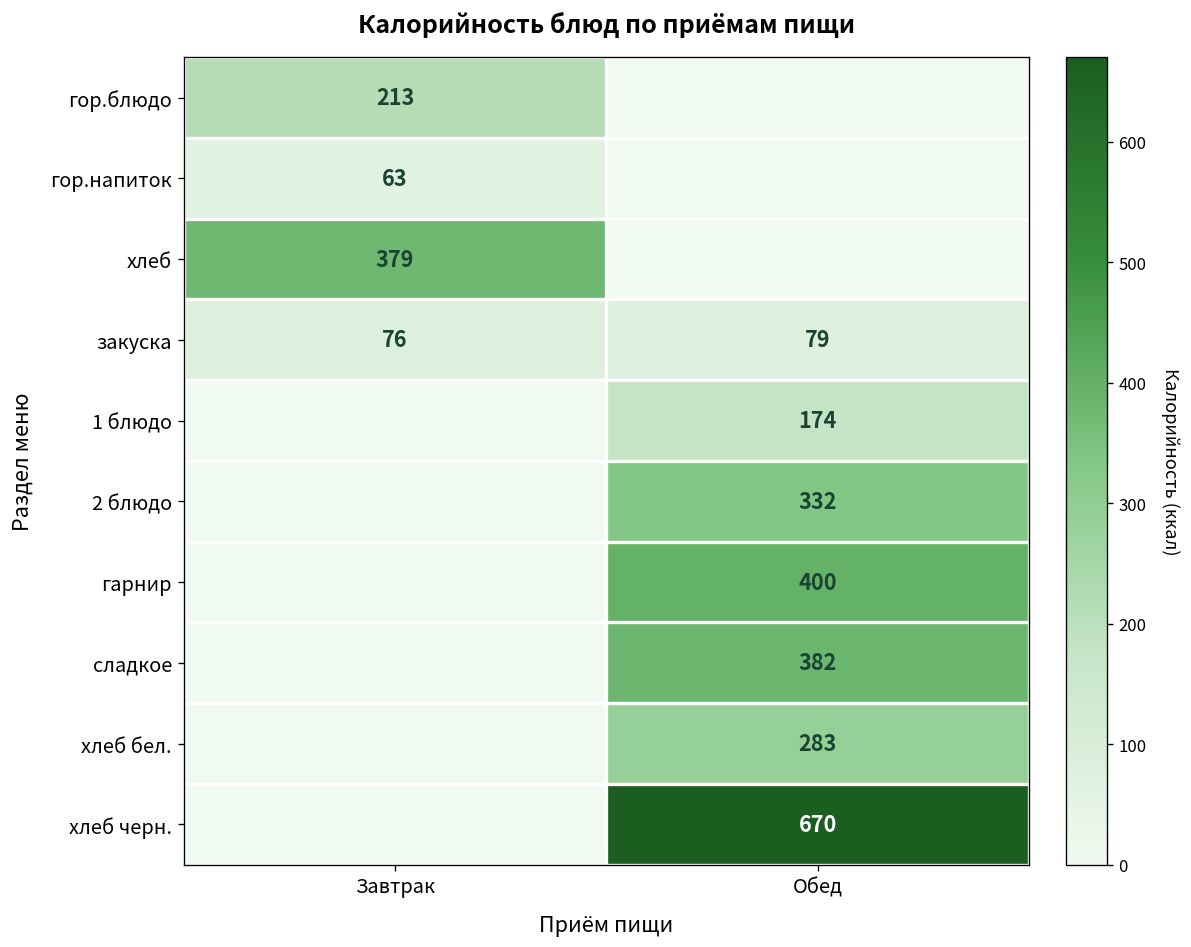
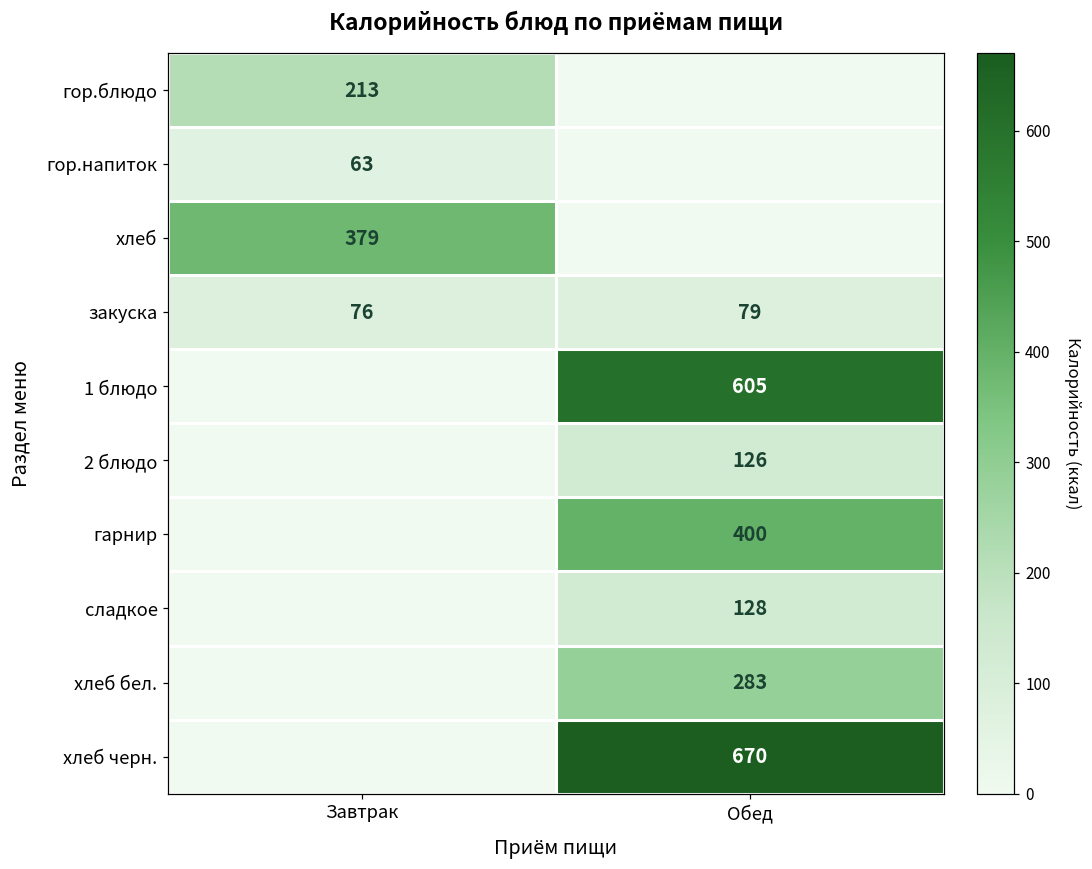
  {
    "гор.блюдо": {
      "Завтрак": 213
    },
    "гор.напиток": {
      "Завтрак": 63
    },
    "хлеб": {
      "Завтрак": 379
    },
    "закуска": {
      "Завтрак": 76,
      "Обед": 79
    },
    "1 блюдо": {
-     "Обед": 174
+     "Обед": 605
    },
    "2 блюдо": {
-     "Обед": 332
+     "Обед": 126
    },
    "гарнир": {
      "Обед": 400
    },
    "сладкое": {
-     "Обед": 382
+     "Обед": 128
    },
    "хлеб бел.": {
      "Обед": 283
    },
    "хлеб черн.": {
      "Обед": 670
    }
  }
